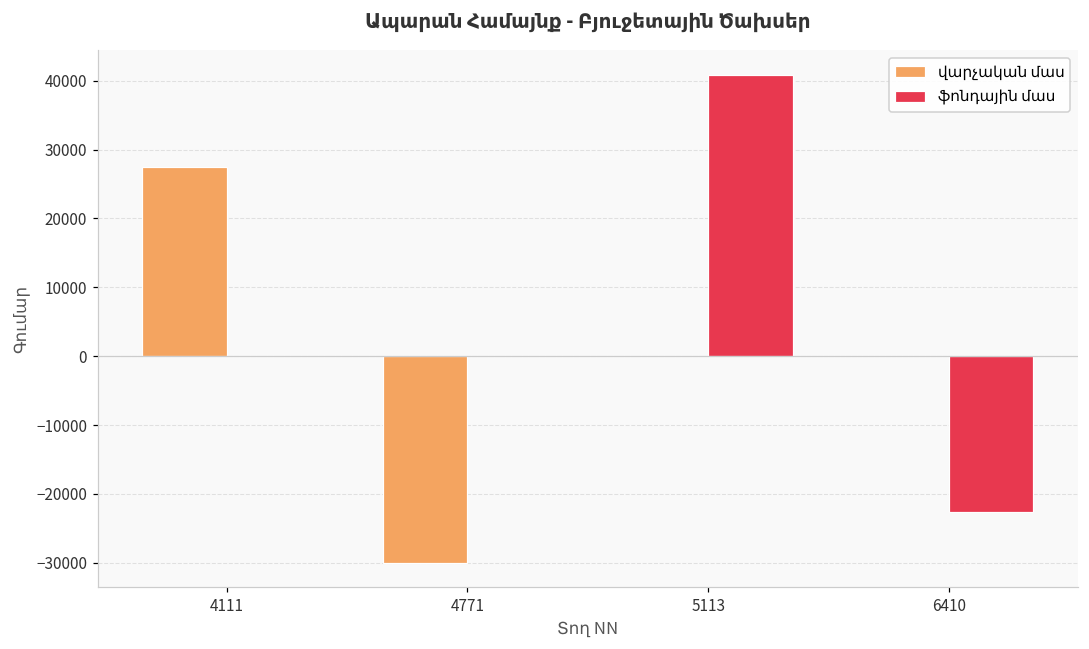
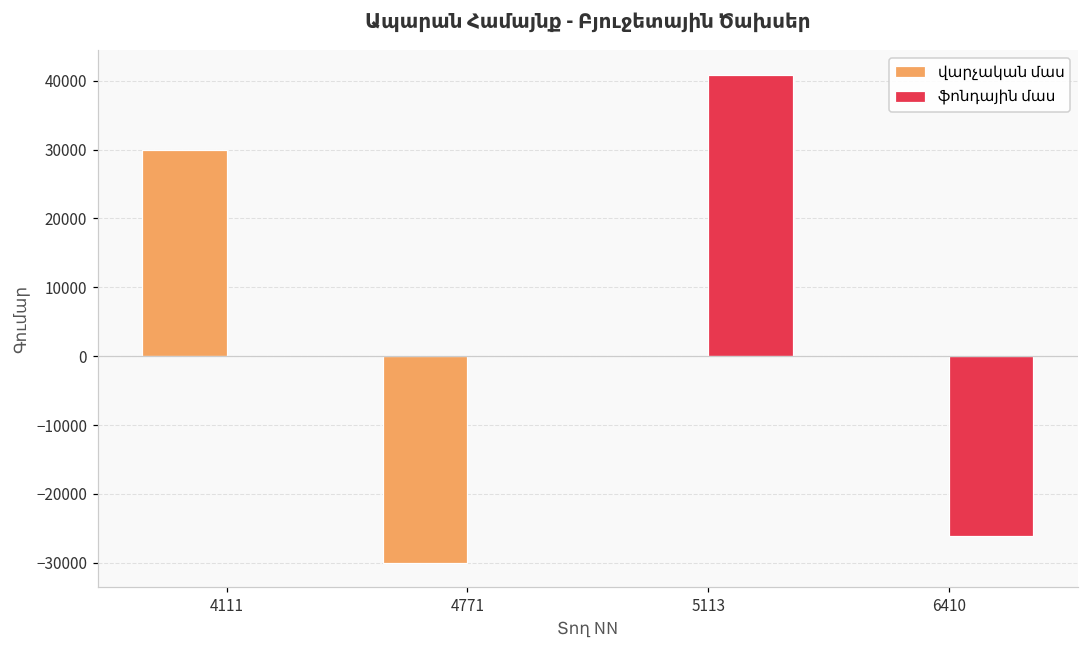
  {
    "վարչական մաս": {
-     "4111": 28000,
+     "4111": 30000,
      "4771": -30000,
      "5113": 0,
      "6410": 0
    },
    "ֆոնդային մաս": {
      "4111": 0,
      "4771": 0,
      "5113": 41000,
-     "6410": -23000
+     "6410": -26000
    }
  }
